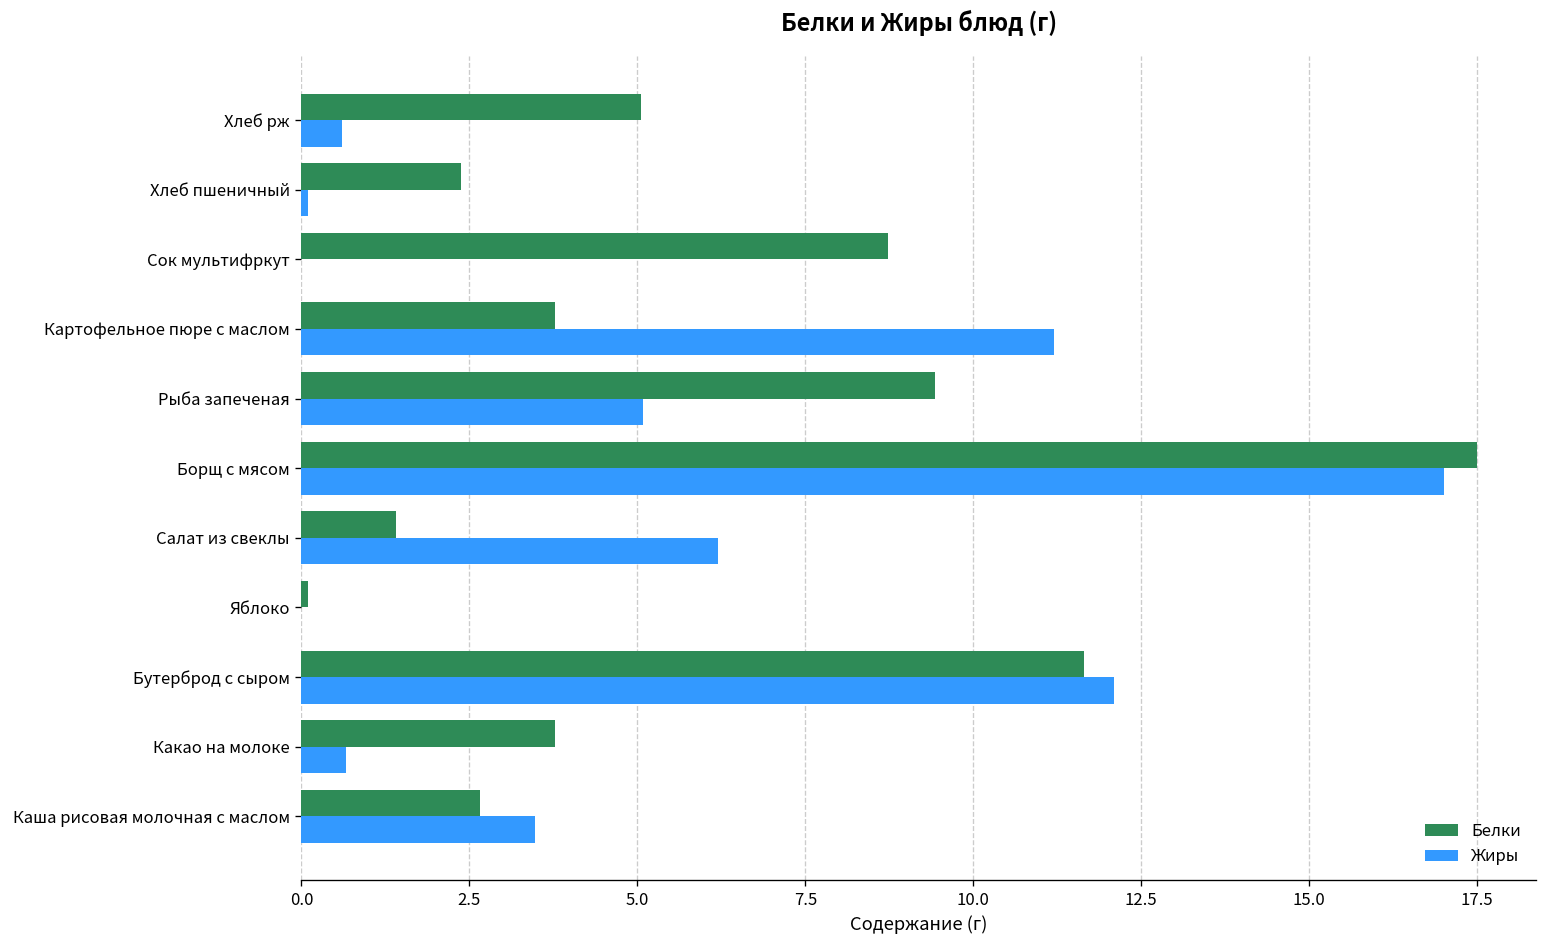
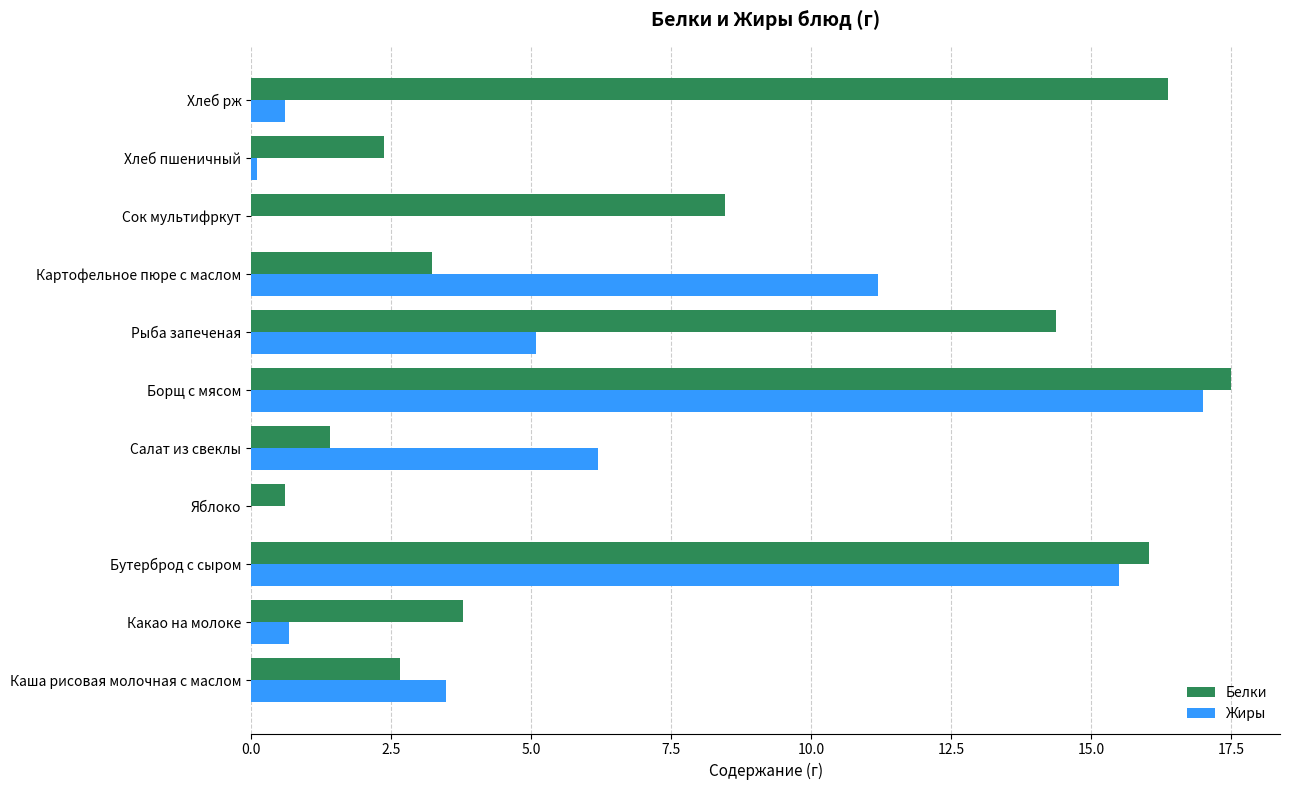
  {
    "Белки": {
-     "Хлеб рж": 5.1,
+     "Хлеб рж": 16.4,
      "Хлеб пшеничный": 2.4,
-     "Сок мультифркут": 8.7,
-     "Картофельное пюре с маслом": 3.8,
-     "Рыба запеченая": 9.4,
+     "Сок мультифркут": 8.5,
+     "Картофельное пюре с маслом": 3.2,
+     "Рыба запеченая": 14.4,
      "Борщ с мясом": 17.5,
      "Салат из свеклы": 1.4,
-     "Яблоко": 0.1,
-     "Бутерброд с сыром": 11.7,
+     "Яблоко": 0.6,
+     "Бутерброд с сыром": 16.0,
      "Какао на молоке": 3.8,
      "Каша рисовая молочная с маслом": 2.7
    },
    "Жиры": {
      "Хлеб рж": 0.6,
      "Хлеб пшеничный": 0.1,
      "Сок мультифркут": 0.0,
      "Картофельное пюре с маслом": 11.2,
      "Рыба запеченая": 5.1,
      "Борщ с мясом": 17.0,
      "Салат из свеклы": 6.2,
      "Яблоко": 0.0,
-     "Бутерброд с сыром": 12.1,
+     "Бутерброд с сыром": 15.5,
      "Какао на молоке": 0.7,
      "Каша рисовая молочная с маслом": 3.5
    }
  }
